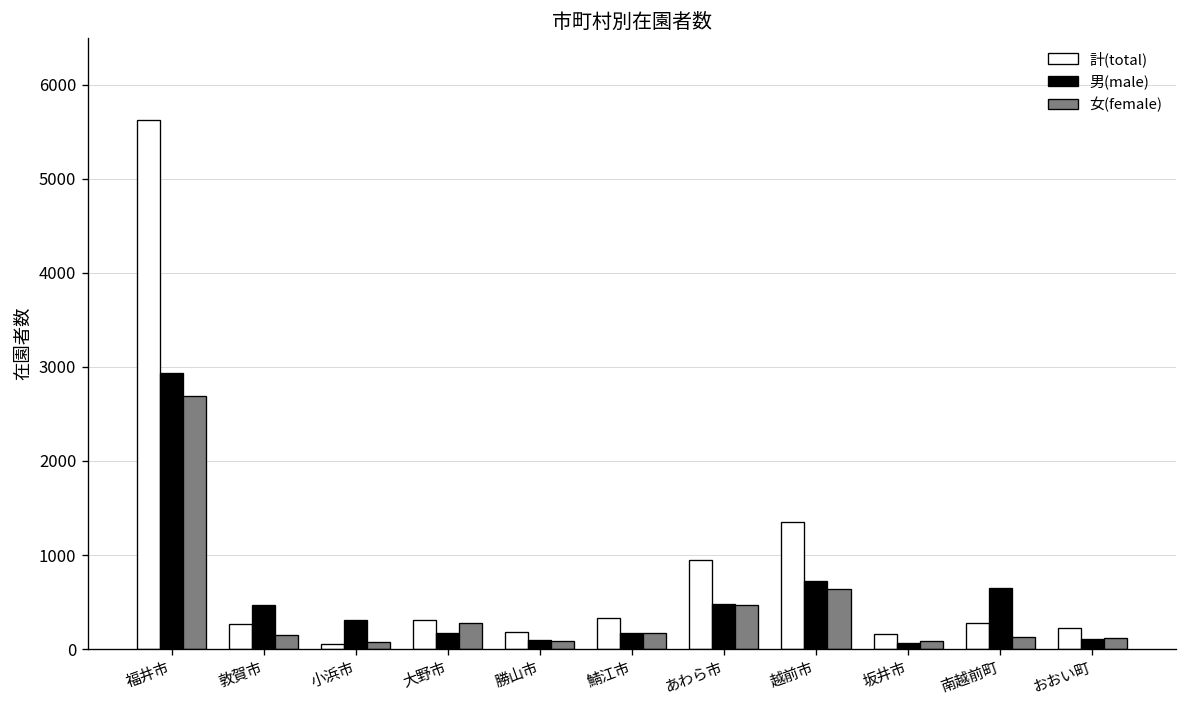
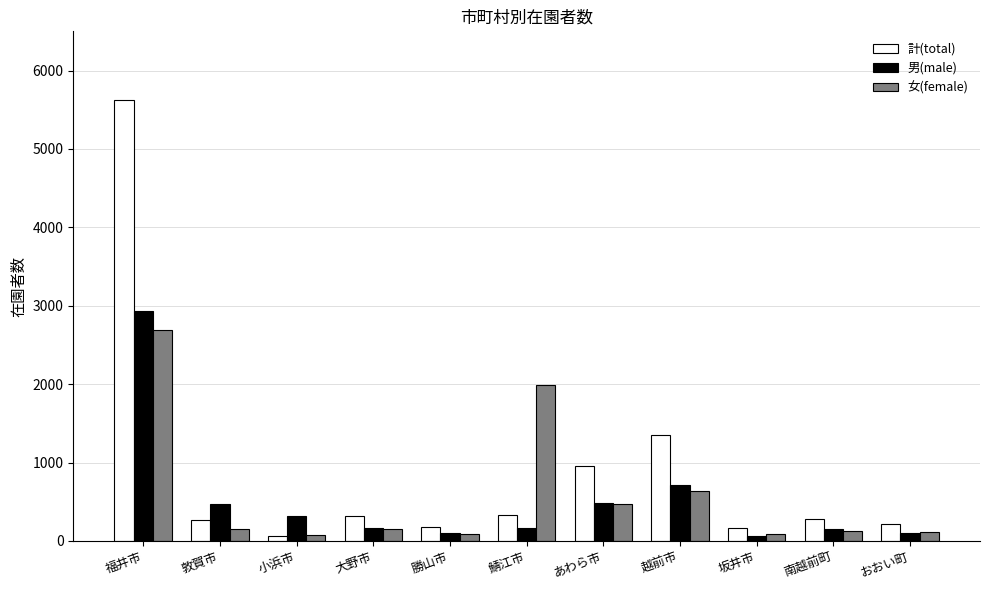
  {
    "計(total)": {
      "福井市": 5600,
      "敦賀市": 300,
      "小浜市": 100,
      "大野市": 300,
      "勝山市": 200,
      "鯖江市": 300,
      "あわら市": 1000,
      "越前市": 1400,
      "坂井市": 200,
      "南越前町": 300,
      "おおい町": 200
    },
    "男(male)": {
      "福井市": 2900,
      "敦賀市": 500,
      "小浜市": 300,
      "大野市": 200,
      "勝山市": 100,
      "鯖江市": 200,
      "あわら市": 500,
      "越前市": 700,
      "坂井市": 100,
-     "南越前町": 700,
+     "南越前町": 100,
      "おおい町": 100
    },
    "女(female)": {
      "福井市": 2700,
      "敦賀市": 100,
      "小浜市": 100,
-     "大野市": 300,
+     "大野市": 100,
      "勝山市": 100,
-     "鯖江市": 200,
+     "鯖江市": 2000,
      "あわら市": 500,
      "越前市": 600,
      "坂井市": 100,
      "南越前町": 100,
      "おおい町": 100
    }
  }
